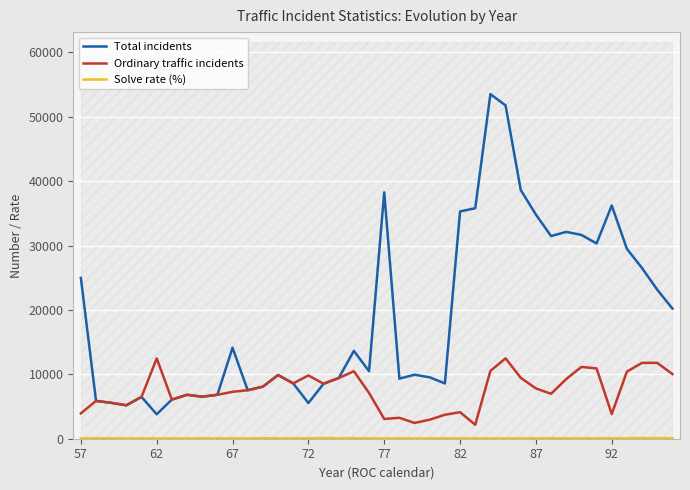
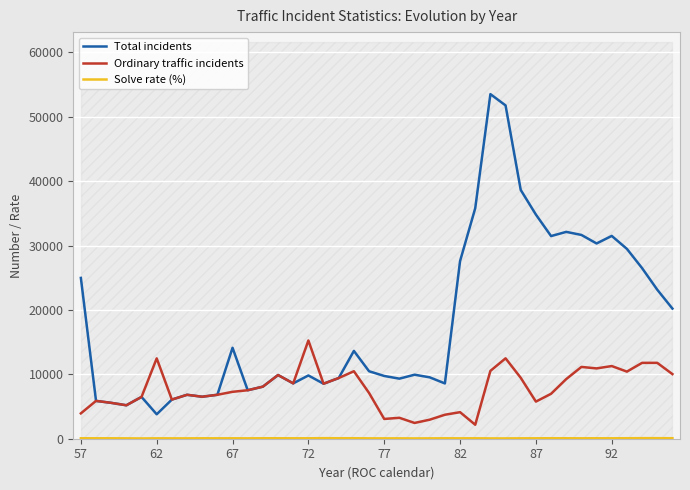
  {
    "Total incidents": {
      "57": 25000,
      "62": 4000,
      "67": 14000,
-     "72": 6000,
-     "77": 38000,
-     "82": 35000,
+     "72": 10000,
+     "77": 10000,
+     "82": 28000,
      "87": 35000,
-     "92": 36000
+     "92": 31000
    },
    "Ordinary traffic incidents": {
      "57": 4000,
      "62": 12000,
      "67": 7000,
-     "72": 10000,
+     "72": 15000,
      "77": 3000,
      "82": 4000,
-     "87": 8000,
-     "92": 4000
+     "87": 6000,
+     "92": 11000
    },
    "Solve rate (%)": {
      "57": 0,
      "62": 0,
      "67": 0,
      "72": 0,
      "77": 0,
      "82": 0,
      "87": 0,
      "92": 0
    }
  }
